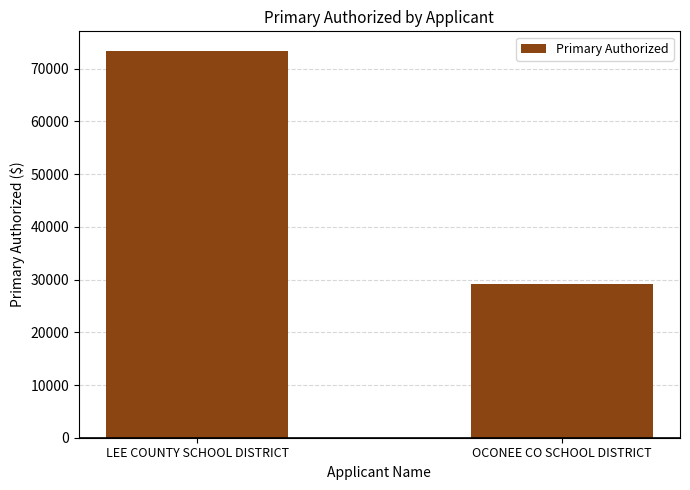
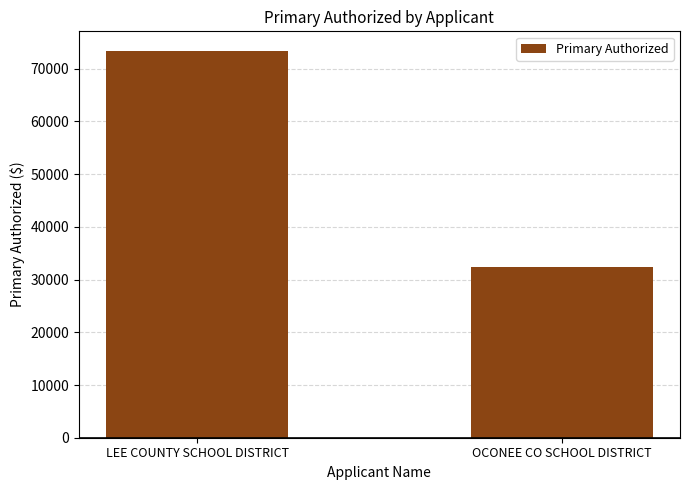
  {
    "LEE COUNTY SCHOOL DISTRICT": 73000,
-   "OCONEE CO SCHOOL DISTRICT": 29000
+   "OCONEE CO SCHOOL DISTRICT": 32000
  }
